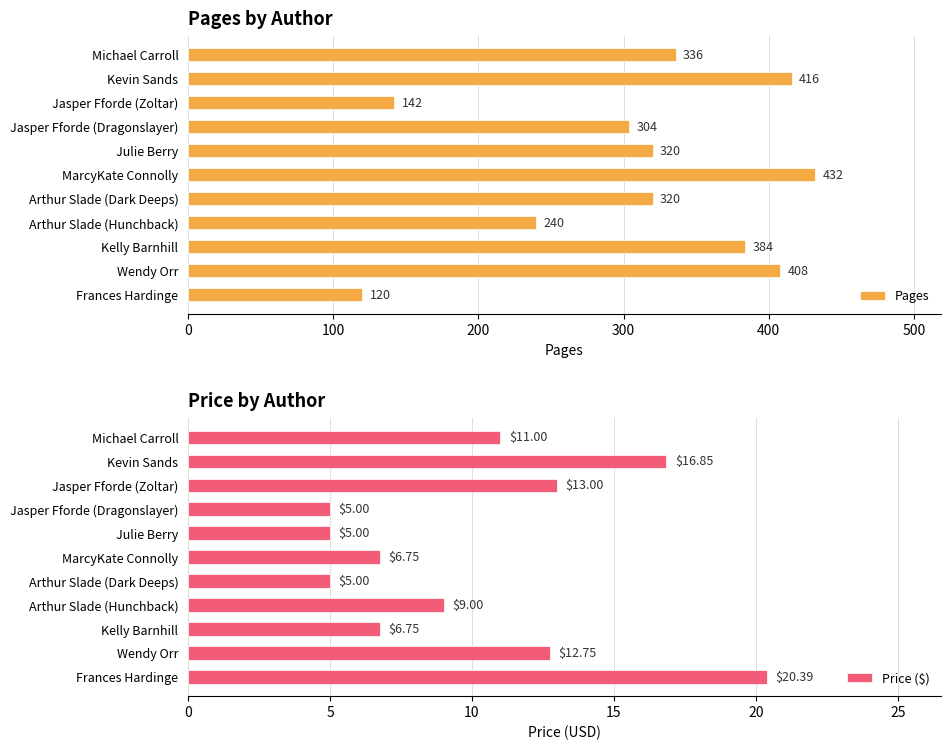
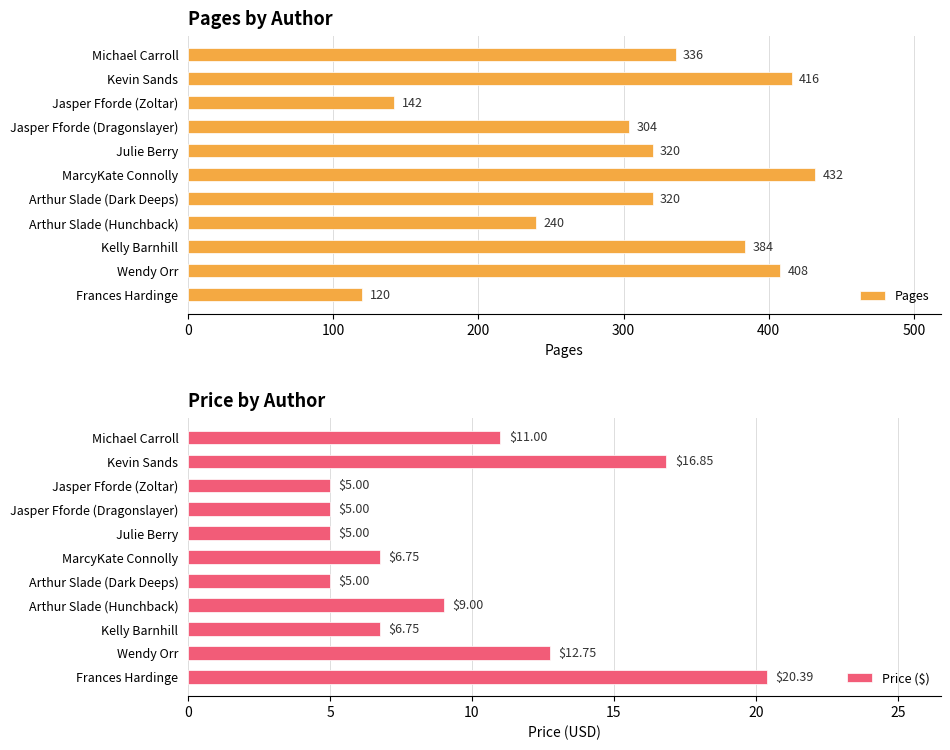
  {
    "Pages by Author": {
      "Michael Carroll": "336",
      "Kevin Sands": "416",
      "Jasper Fforde (Zoltar)": "142",
      "Jasper Fforde (Dragonslayer)": "304",
      "Julie Berry": "320",
      "MarcyKate Connolly": "432",
      "Arthur Slade (Dark Deeps)": "320",
      "Arthur Slade (Hunchback)": "240",
      "Kelly Barnhill": "384",
      "Wendy Orr": "408",
      "Frances Hardinge": "120"
    },
    "Price by Author": {
      "Michael Carroll": "$11.00",
      "Kevin Sands": "$16.85",
-     "Jasper Fforde (Zoltar)": "$13.00",
+     "Jasper Fforde (Zoltar)": "$5.00",
      "Jasper Fforde (Dragonslayer)": "$5.00",
      "Julie Berry": "$5.00",
      "MarcyKate Connolly": "$6.75",
      "Arthur Slade (Dark Deeps)": "$5.00",
      "Arthur Slade (Hunchback)": "$9.00",
      "Kelly Barnhill": "$6.75",
      "Wendy Orr": "$12.75",
      "Frances Hardinge": "$20.39"
    }
  }
